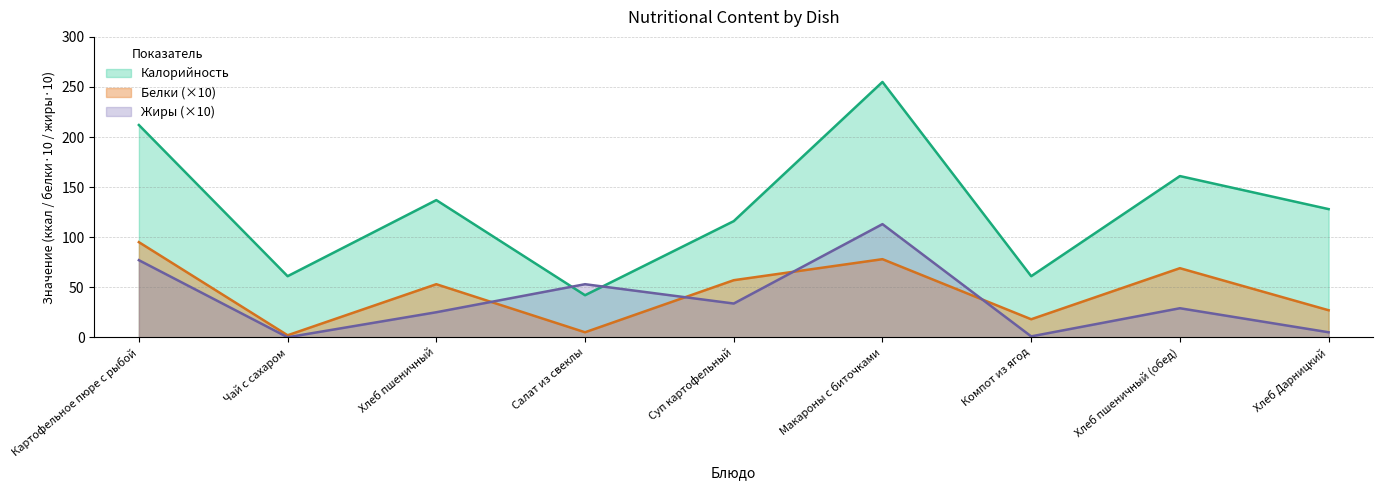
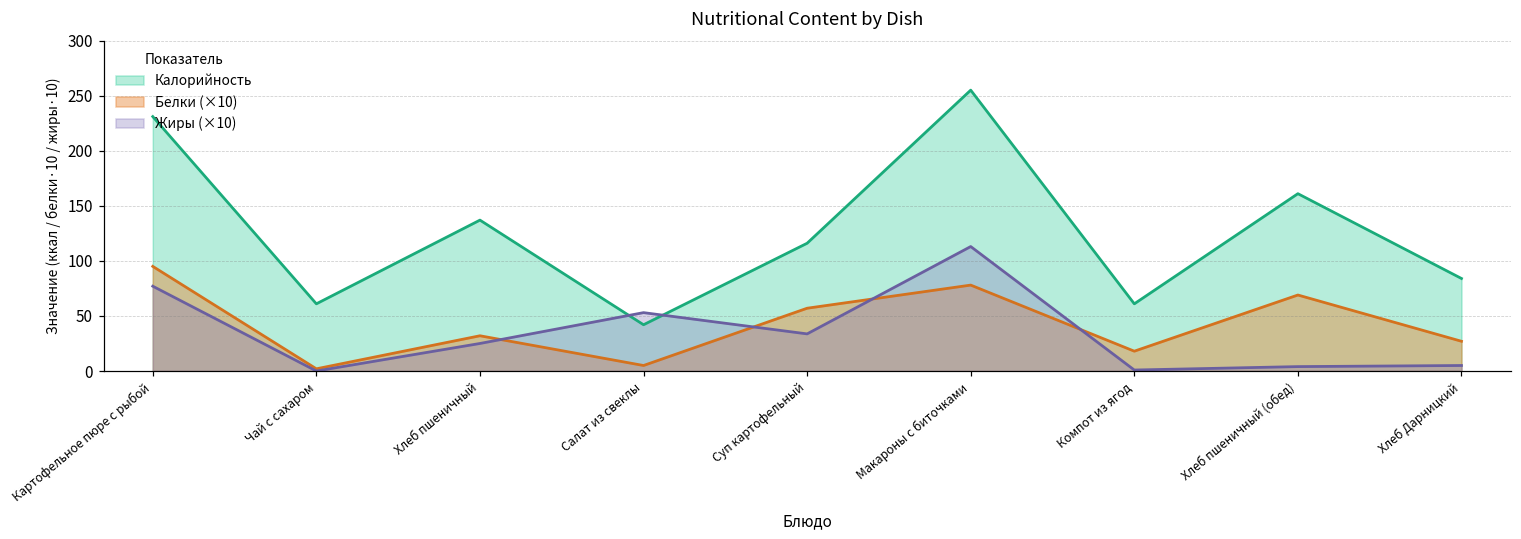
  {
    "Калорийность": {
-     "Картофельное пюре с рыбой": 212,
+     "Картофельное пюре с рыбой": 231,
      "Чай с сахаром": 61,
      "Хлеб пшеничный": 137,
      "Салат из свеклы": 42,
      "Суп картофельный": 116,
      "Макароны с биточками": 255,
      "Компот из ягод": 61,
      "Хлеб пшеничный (обед)": 161,
-     "Хлеб Дарницкий": 128
+     "Хлеб Дарницкий": 84
    },
    "Белки (×10)": {
      "Картофельное пюре с рыбой": 95,
-     "Хлеб пшеничный": 53,
+     "Хлеб пшеничный": 32,
      "Салат из свеклы": 5,
      "Суп картофельный": 57,
      "Макароны с биточками": 78,
      "Компот из ягод": 18,
      "Хлеб пшеничный (обед)": 69,
      "Хлеб Дарницкий": 27
    },
    "Жиры (×10)": {
      "Картофельное пюре с рыбой": 77,
      "Хлеб пшеничный": 25,
      "Салат из свеклы": 53,
      "Суп картофельный": 34,
      "Макароны с биточками": 113,
      "Компот из ягод": 1,
-     "Хлеб пшеничный (обед)": 29,
+     "Хлеб пшеничный (обед)": 4,
      "Хлеб Дарницкий": 5
    }
  }
